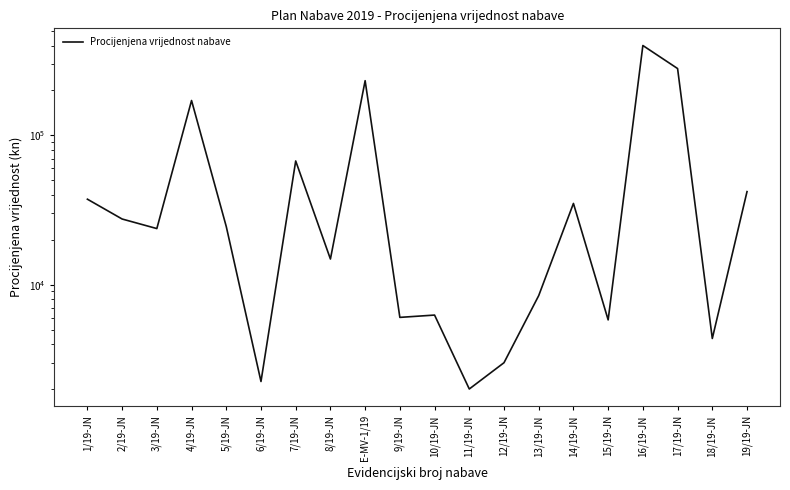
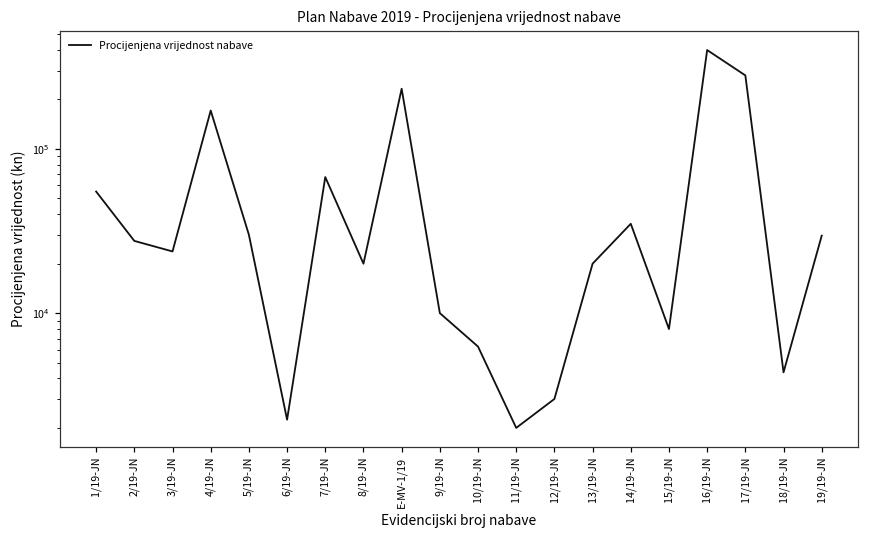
  {
-   "1/19-JN": 37000,
+   "1/19-JN": 55000,
    "2/19-JN": 28000,
    "3/19-JN": 24000,
    "4/19-JN": 170000,
-   "5/19-JN": 25000,
+   "5/19-JN": 30000,
    "6/19-JN": 2200,
    "7/19-JN": 70000,
-   "8/19-JN": 15000,
+   "8/19-JN": 20000,
    "E-MV-1/19": 230000,
-   "9/19-JN": 6000,
+   "9/19-JN": 10000,
    "10/19-JN": 6300,
    "11/19-JN": 2000,
    "12/19-JN": 3000,
-   "13/19-JN": 8000,
+   "13/19-JN": 20000,
    "14/19-JN": 35000,
-   "15/19-JN": 5800,
+   "15/19-JN": 8000,
    "16/19-JN": 400000,
    "17/19-JN": 280000,
    "18/19-JN": 4400,
-   "19/19-JN": 42000
+   "19/19-JN": 30000
  }
